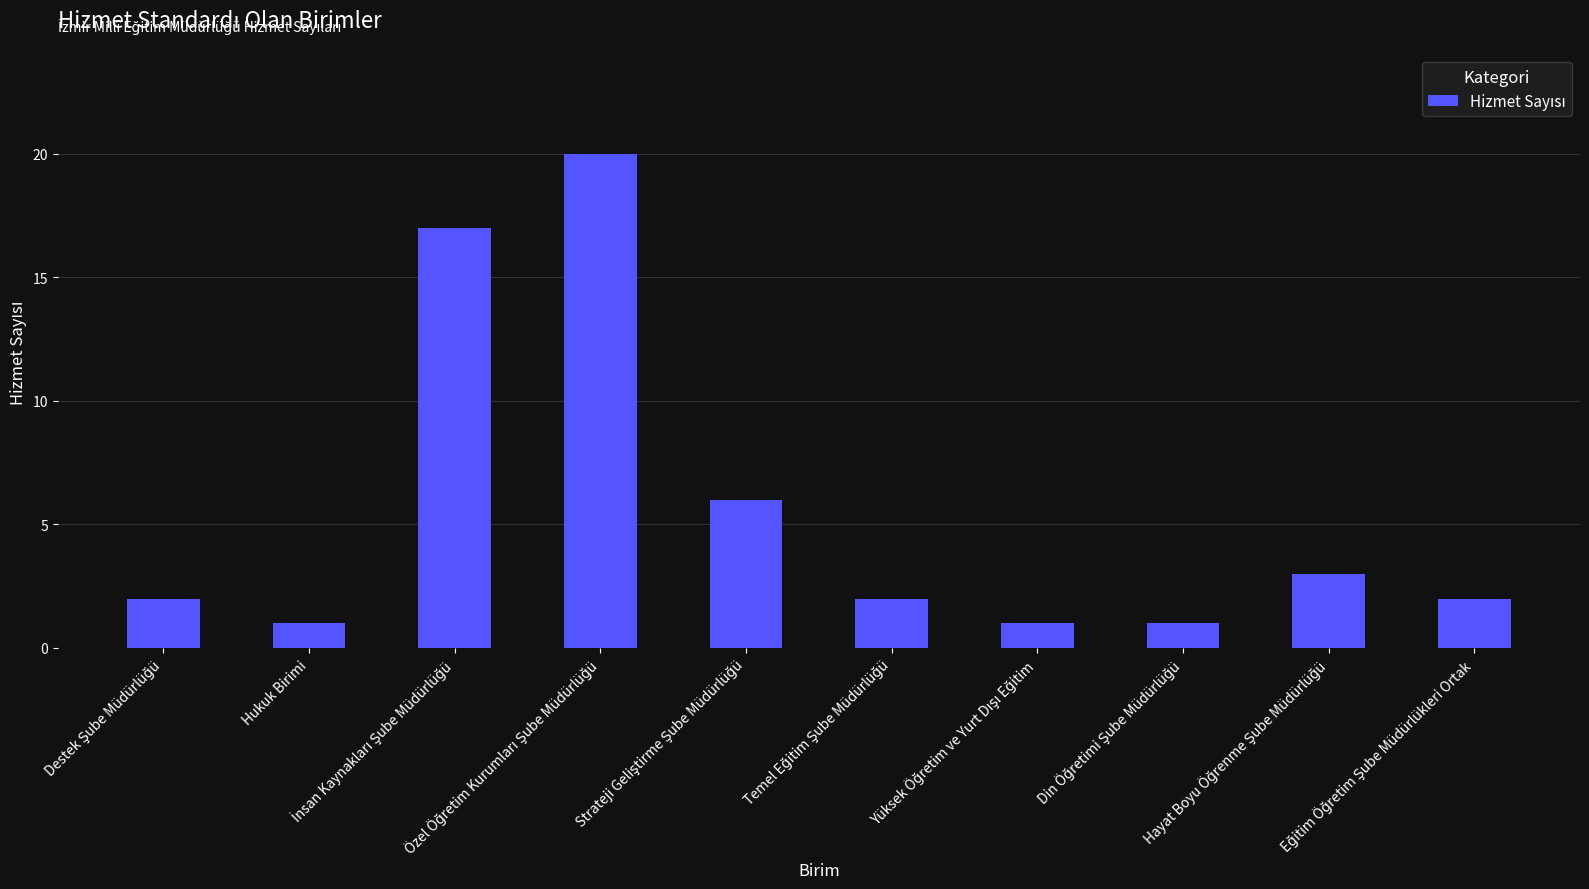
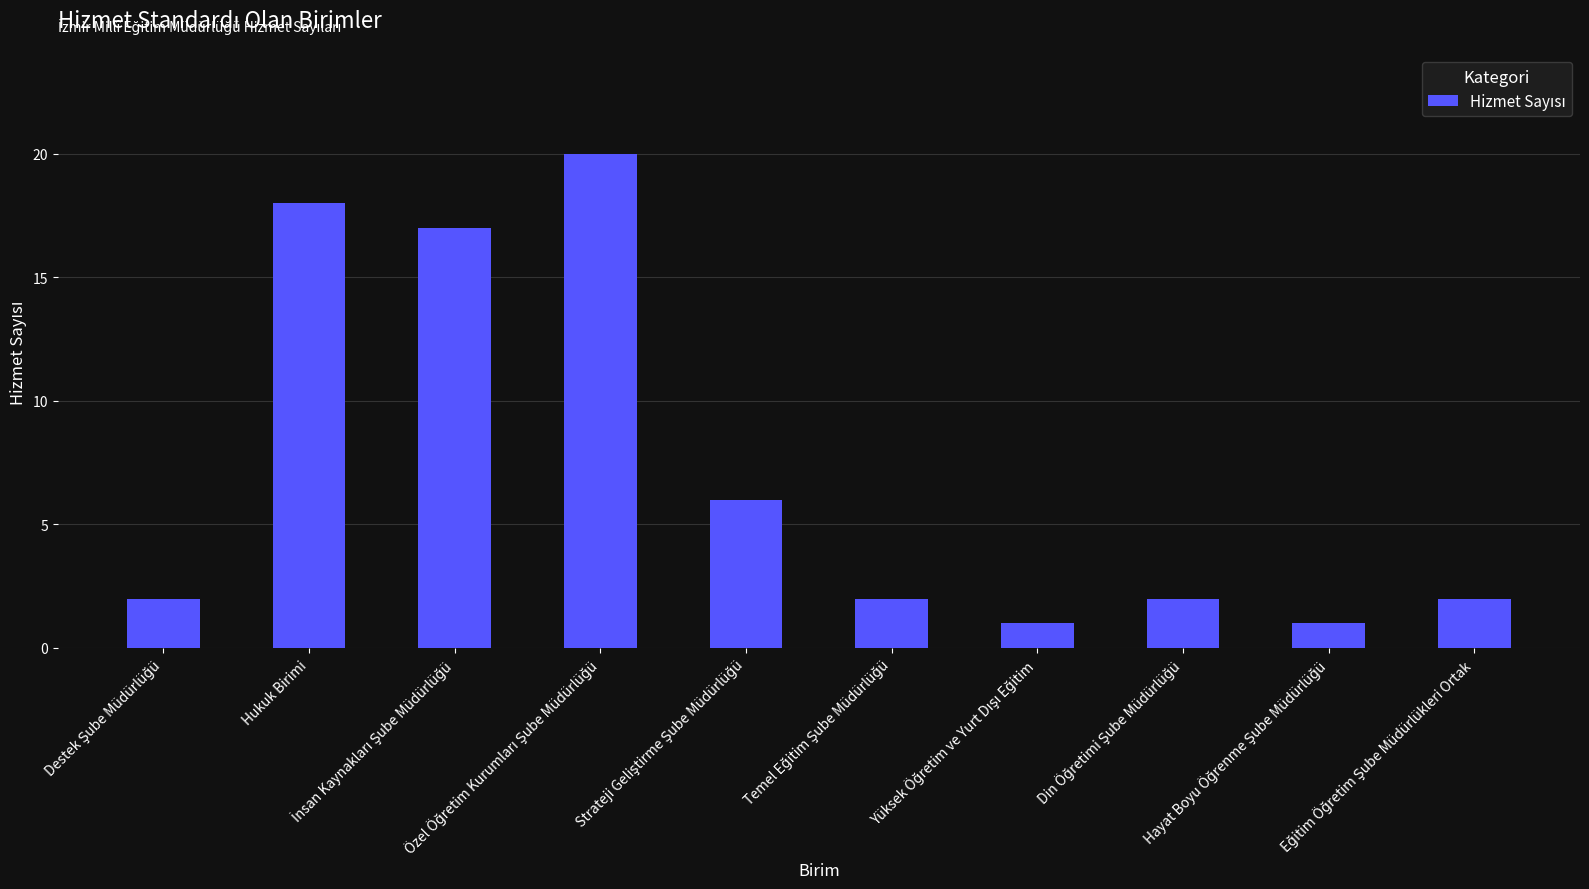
  {
    "Destek Şube Müdürlüğü": 2,
-   "Hukuk Birimi": 1,
+   "Hukuk Birimi": 18,
    "İnsan Kaynakları Şube Müdürlüğü": 17,
    "Özel Öğretim Kurumları Şube Müdürlüğü": 20,
    "Strateji Geliştirme Şube Müdürlüğü": 6,
    "Temel Eğitim Şube Müdürlüğü": 2,
    "Yüksek Öğretim ve Yurt Dışı Eğitim": 1,
-   "Din Öğretimi Şube Müdürlüğü": 1,
-   "Hayat Boyu Öğrenme Şube Müdürlüğü": 3,
+   "Din Öğretimi Şube Müdürlüğü": 2,
+   "Hayat Boyu Öğrenme Şube Müdürlüğü": 1,
    "Eğitim Öğretim Şube Müdürlükleri Ortak": 2
  }
